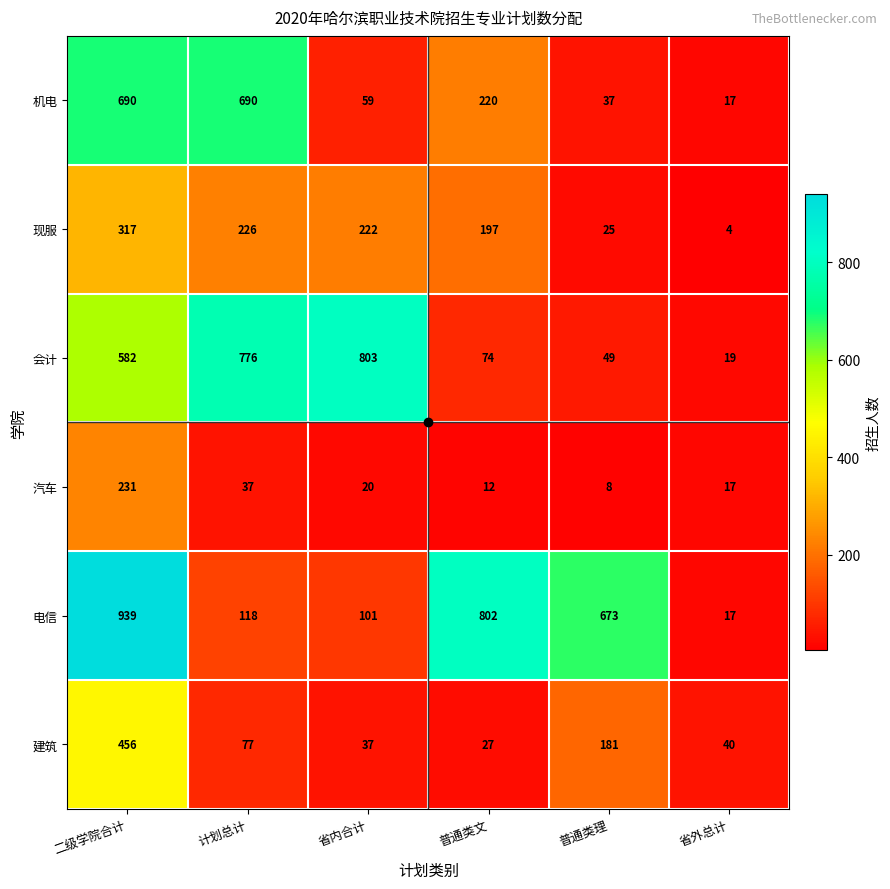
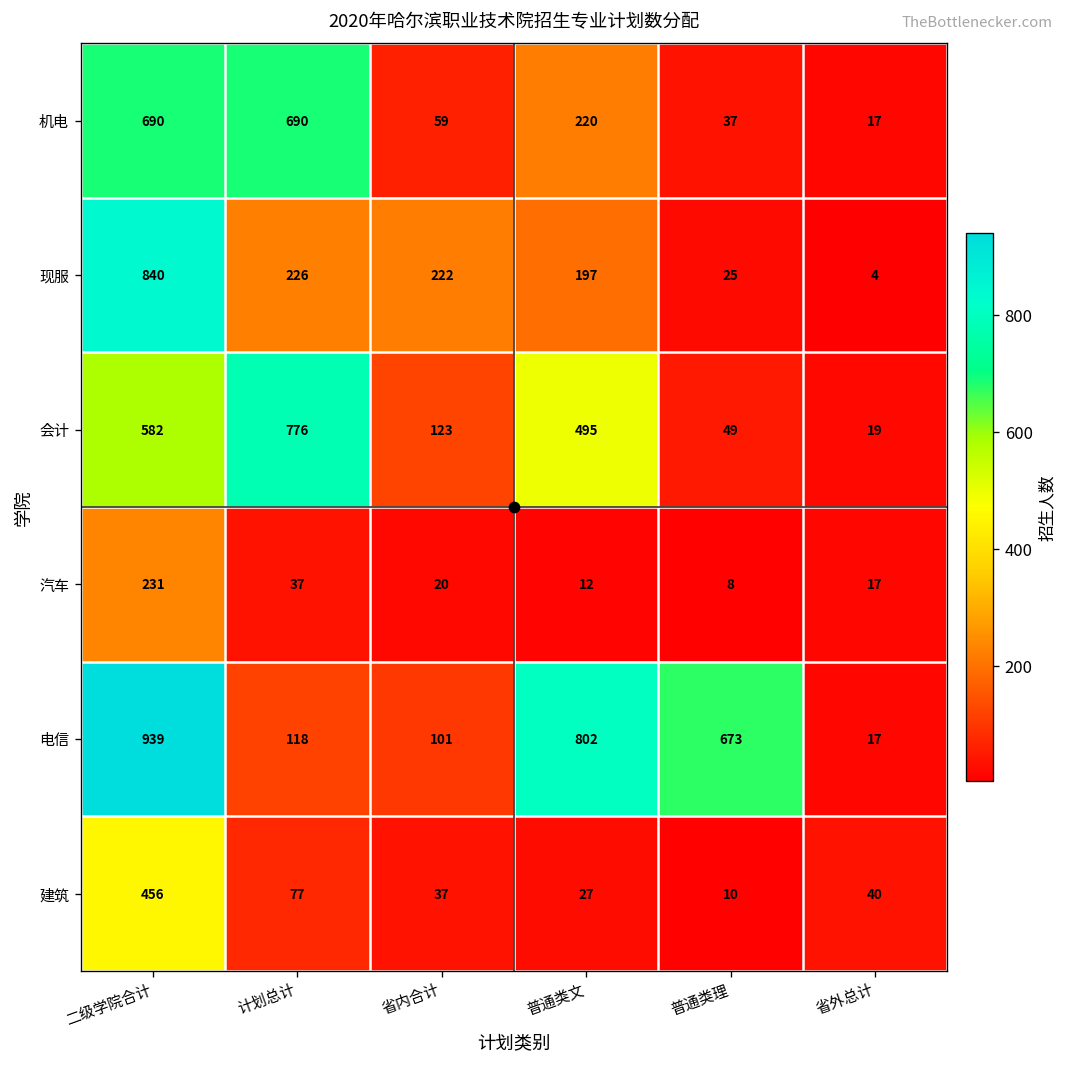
  {
    "机电": {
      "二级学院合计": 690,
      "计划总计": 690,
      "省内合计": 59,
      "普通类文": 220,
      "普通类理": 37,
      "省外总计": 17
    },
    "现服": {
-     "二级学院合计": 317,
+     "二级学院合计": 840,
      "计划总计": 226,
      "省内合计": 222,
      "普通类文": 197,
      "普通类理": 25,
      "省外总计": 4
    },
    "会计": {
      "二级学院合计": 582,
      "计划总计": 776,
-     "省内合计": 803,
-     "普通类文": 74,
+     "省内合计": 123,
+     "普通类文": 495,
      "普通类理": 49,
      "省外总计": 19
    },
    "汽车": {
      "二级学院合计": 231,
      "计划总计": 37,
      "省内合计": 20,
      "普通类文": 12,
      "普通类理": 8,
      "省外总计": 17
    },
    "电信": {
      "二级学院合计": 939,
      "计划总计": 118,
      "省内合计": 101,
      "普通类文": 802,
      "普通类理": 673,
      "省外总计": 17
    },
    "建筑": {
      "二级学院合计": 456,
      "计划总计": 77,
      "省内合计": 37,
      "普通类文": 27,
-     "普通类理": 181,
+     "普通类理": 10,
      "省外总计": 40
    }
  }
